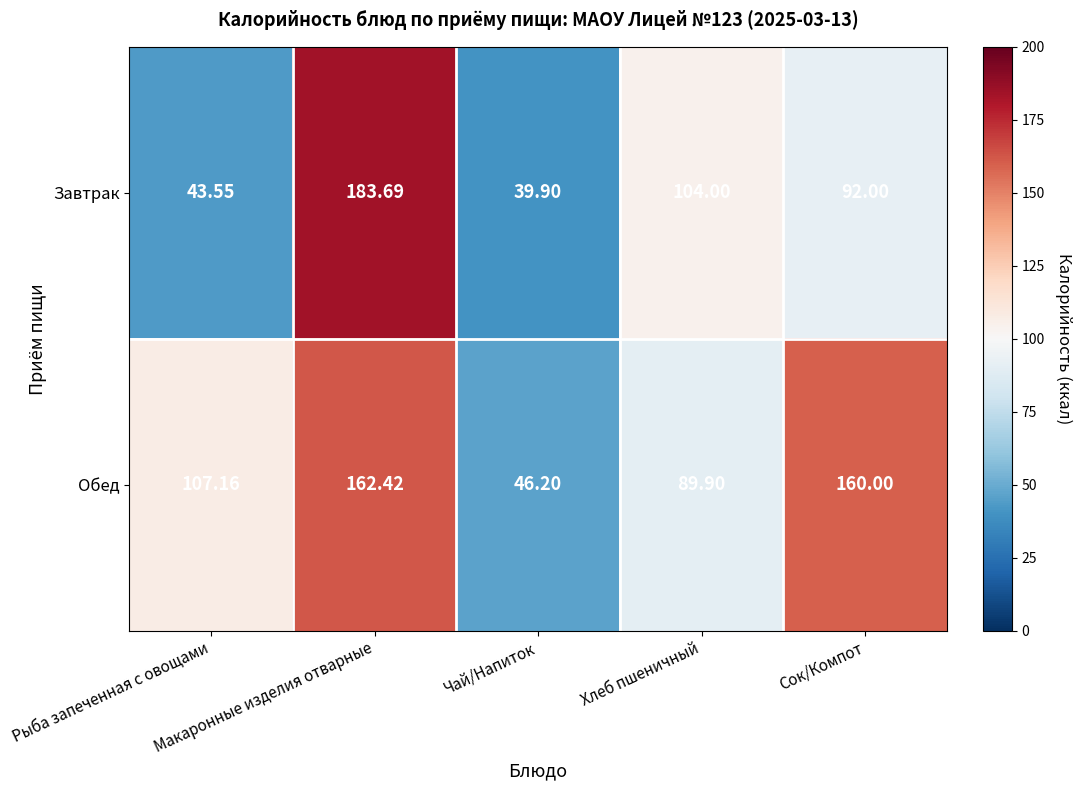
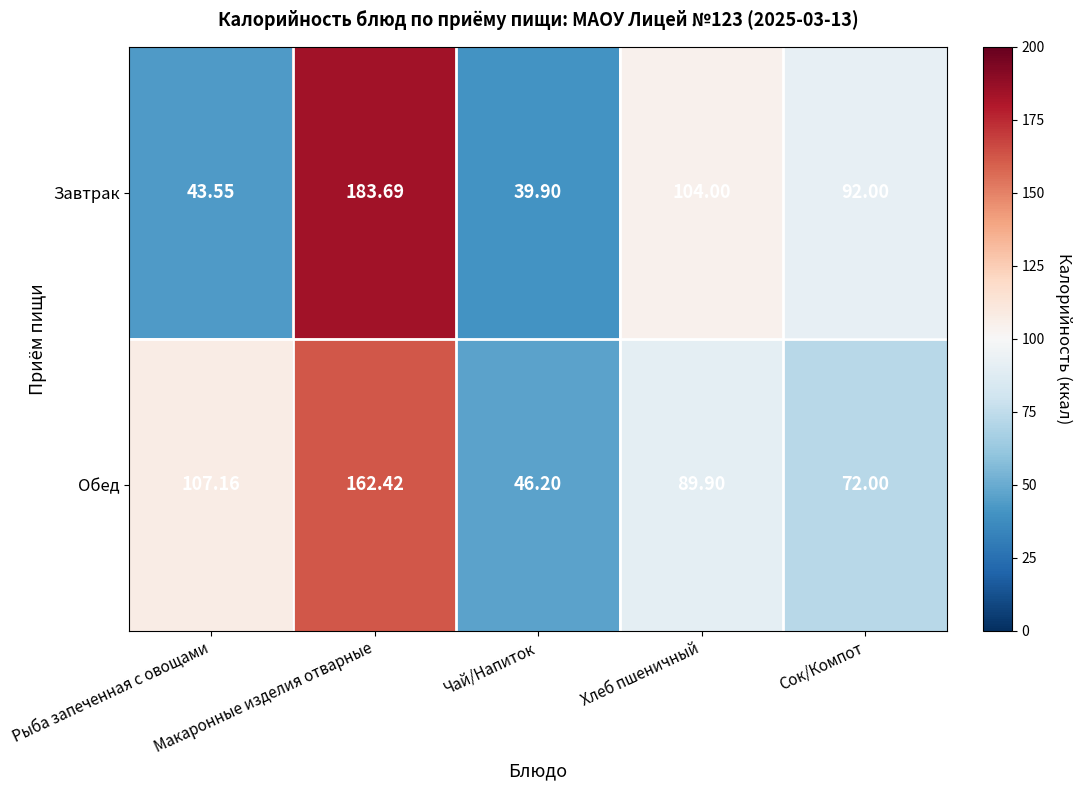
  {
    "Завтрак": {
      "Рыба запеченная с овощами": 43.55,
      "Макаронные изделия отварные": 183.69,
      "Чай/Напиток": 39.90
    },
    "Обед": {
      "Макаронные изделия отварные": 162.42,
      "Чай/Напиток": 46.20,
-     "Сок/Компот": 160.00
+     "Сок/Компот": 72.00
    }
  }
